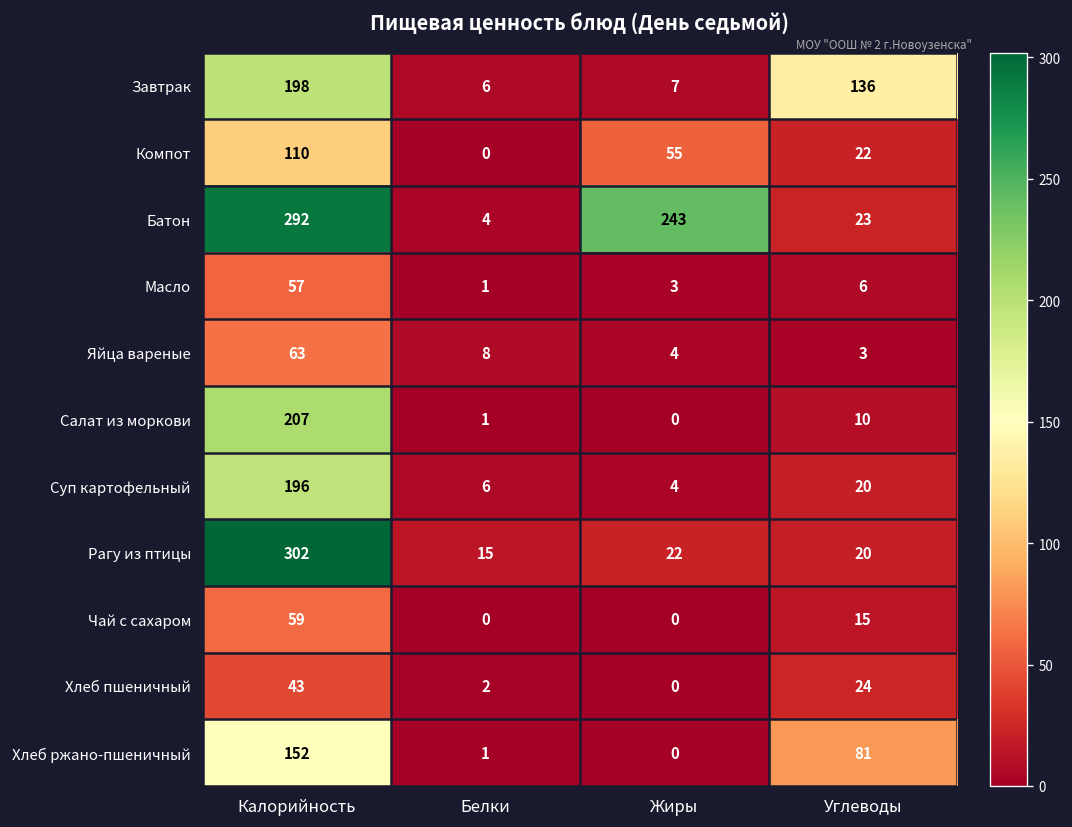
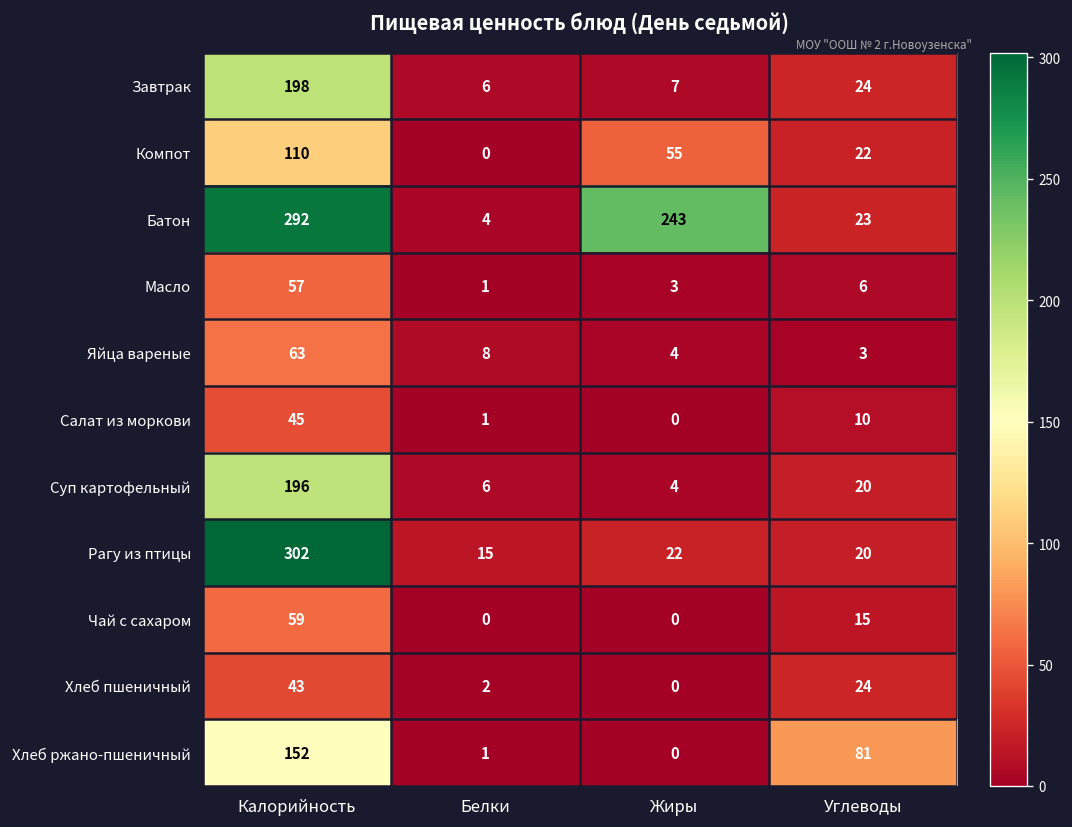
  {
    "Завтрак": {
      "Калорийность": 198,
      "Белки": 6,
      "Жиры": 7,
-     "Углеводы": 136
+     "Углеводы": 24
    },
    "Компот": {
      "Калорийность": 110,
      "Белки": 0,
      "Жиры": 55,
      "Углеводы": 22
    },
    "Батон": {
      "Калорийность": 292,
      "Белки": 4,
      "Жиры": 243,
      "Углеводы": 23
    },
    "Масло": {
      "Калорийность": 57,
      "Белки": 1,
      "Жиры": 3,
      "Углеводы": 6
    },
    "Яйца вареные": {
      "Калорийность": 63,
      "Белки": 8,
      "Жиры": 4,
      "Углеводы": 3
    },
    "Салат из моркови": {
-     "Калорийность": 207,
+     "Калорийность": 45,
      "Белки": 1,
      "Жиры": 0,
      "Углеводы": 10
    },
    "Суп картофельный": {
      "Калорийность": 196,
      "Белки": 6,
      "Жиры": 4,
      "Углеводы": 20
    },
    "Рагу из птицы": {
      "Калорийность": 302,
      "Белки": 15,
      "Жиры": 22,
      "Углеводы": 20
    },
    "Чай с сахаром": {
      "Калорийность": 59,
      "Белки": 0,
      "Жиры": 0,
      "Углеводы": 15
    },
    "Хлеб пшеничный": {
      "Калорийность": 43,
      "Белки": 2,
      "Жиры": 0,
      "Углеводы": 24
    },
    "Хлеб ржано-пшеничный": {
      "Калорийность": 152,
      "Белки": 1,
      "Жиры": 0,
      "Углеводы": 81
    }
  }
